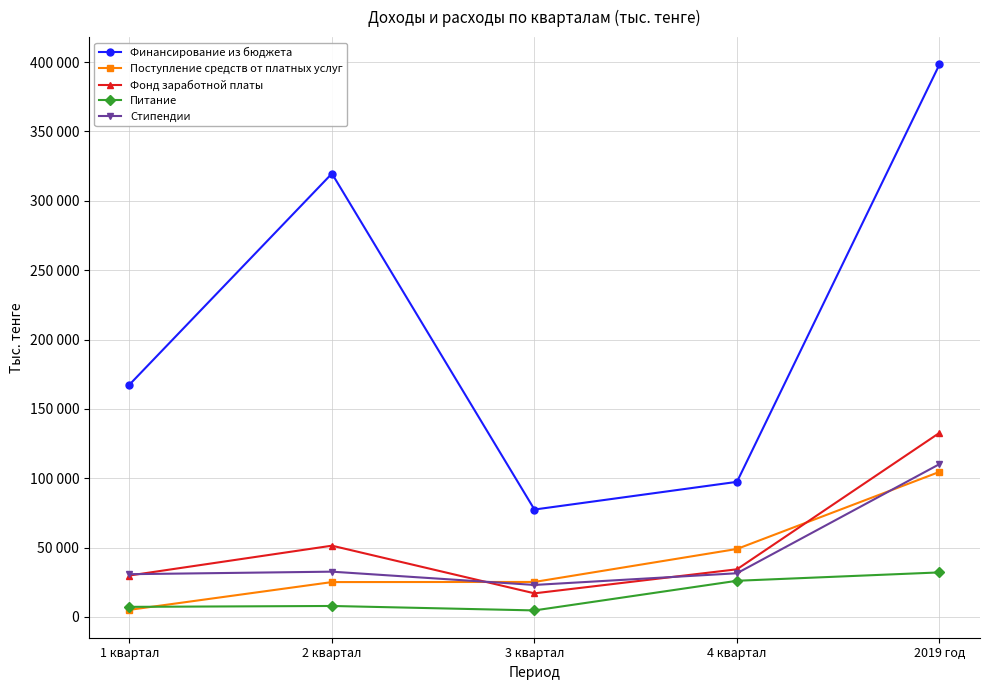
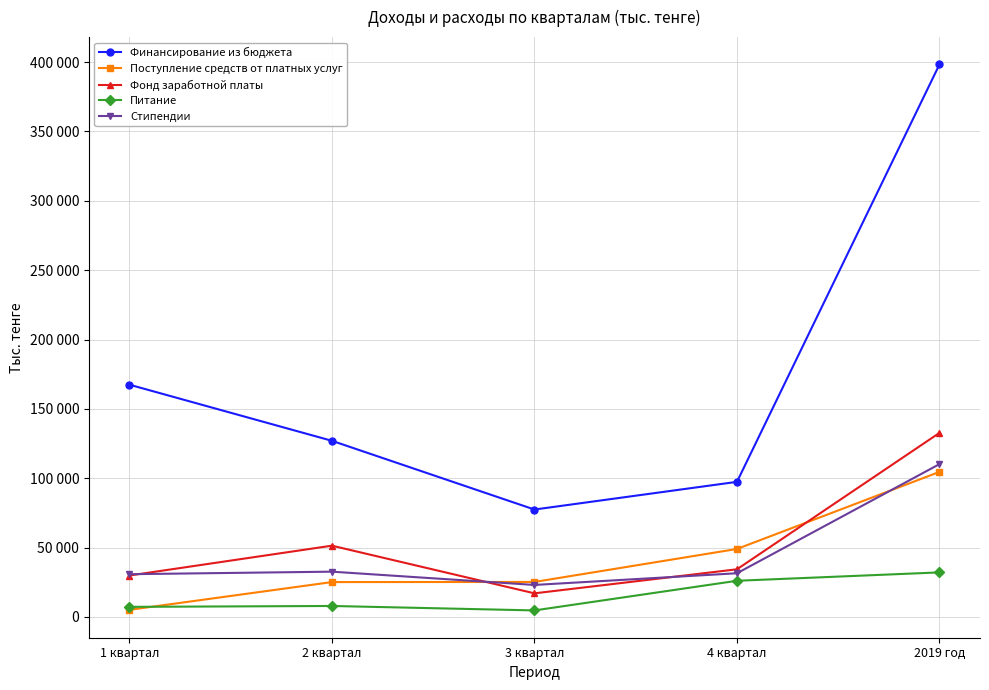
  {
    "Финансирование из бюджета": {
      "1 квартал": 167000,
-     "2 квартал": 320000,
+     "2 квартал": 127000,
      "3 квартал": 77000,
      "4 квартал": 97000,
      "2019 год": 398000
    },
    "Поступление средств от платных услуг": {
      "1 квартал": 5000,
      "2 квартал": 25000,
      "3 квартал": 25000,
      "4 квартал": 49000,
      "2019 год": 105000
    },
    "Фонд заработной платы": {
      "2 квартал": 51000,
      "3 квартал": 17000,
      "4 квартал": 34000,
      "2019 год": 133000
    },
    "Питание": {
      "1 квартал": 7000,
      "2 квартал": 8000,
      "3 квартал": 5000,
      "4 квартал": 26000,
      "2019 год": 32000
    },
    "Стипендии": {
      "2 квартал": 33000,
      "3 квартал": 23000,
      "4 квартал": 32000,
      "2019 год": 110000
    }
  }
